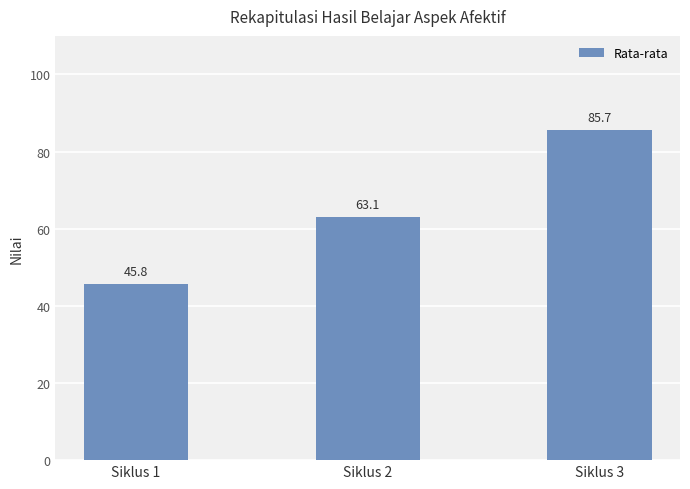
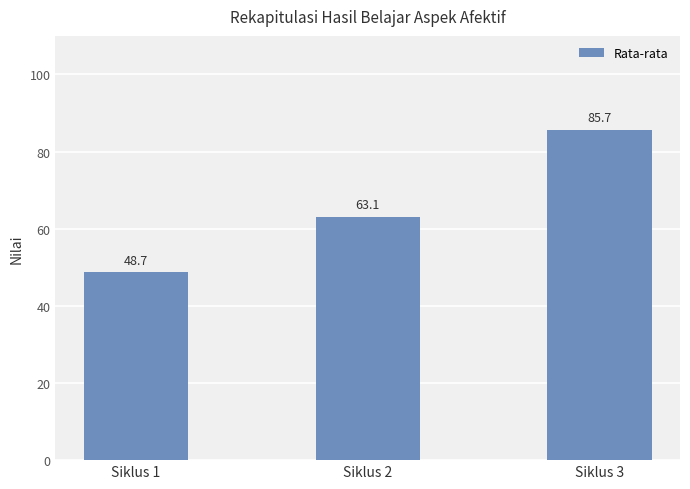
  {
-   "Siklus 1": 45.8,
+   "Siklus 1": 48.7,
    "Siklus 2": 63.1,
    "Siklus 3": 85.7
  }
